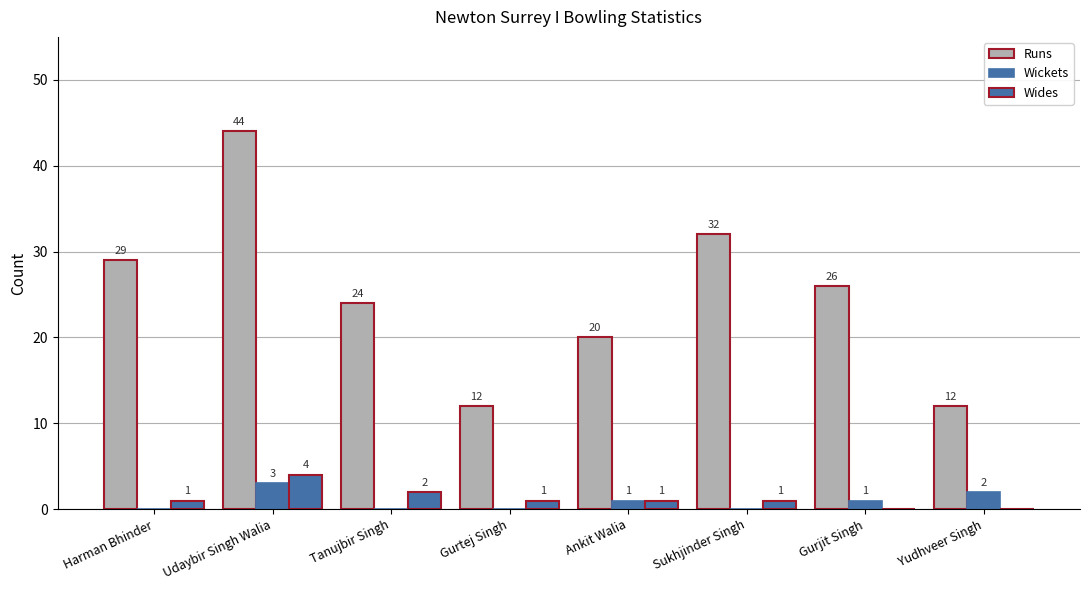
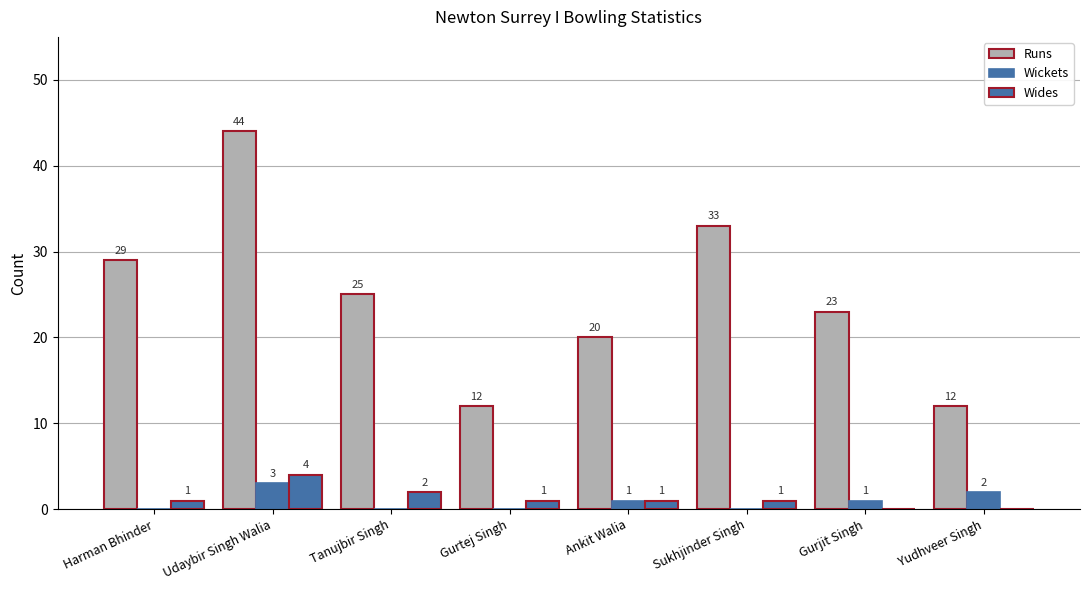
  {
    "Runs": {
      "Harman Bhinder": 29,
      "Udaybir Singh Walia": 44,
-     "Tanujbir Singh": 24,
+     "Tanujbir Singh": 25,
      "Gurtej Singh": 12,
      "Ankit Walia": 20,
-     "Sukhjinder Singh": 32,
-     "Gurjit Singh": 26,
+     "Sukhjinder Singh": 33,
+     "Gurjit Singh": 23,
      "Yudhveer Singh": 12
    }
  }
